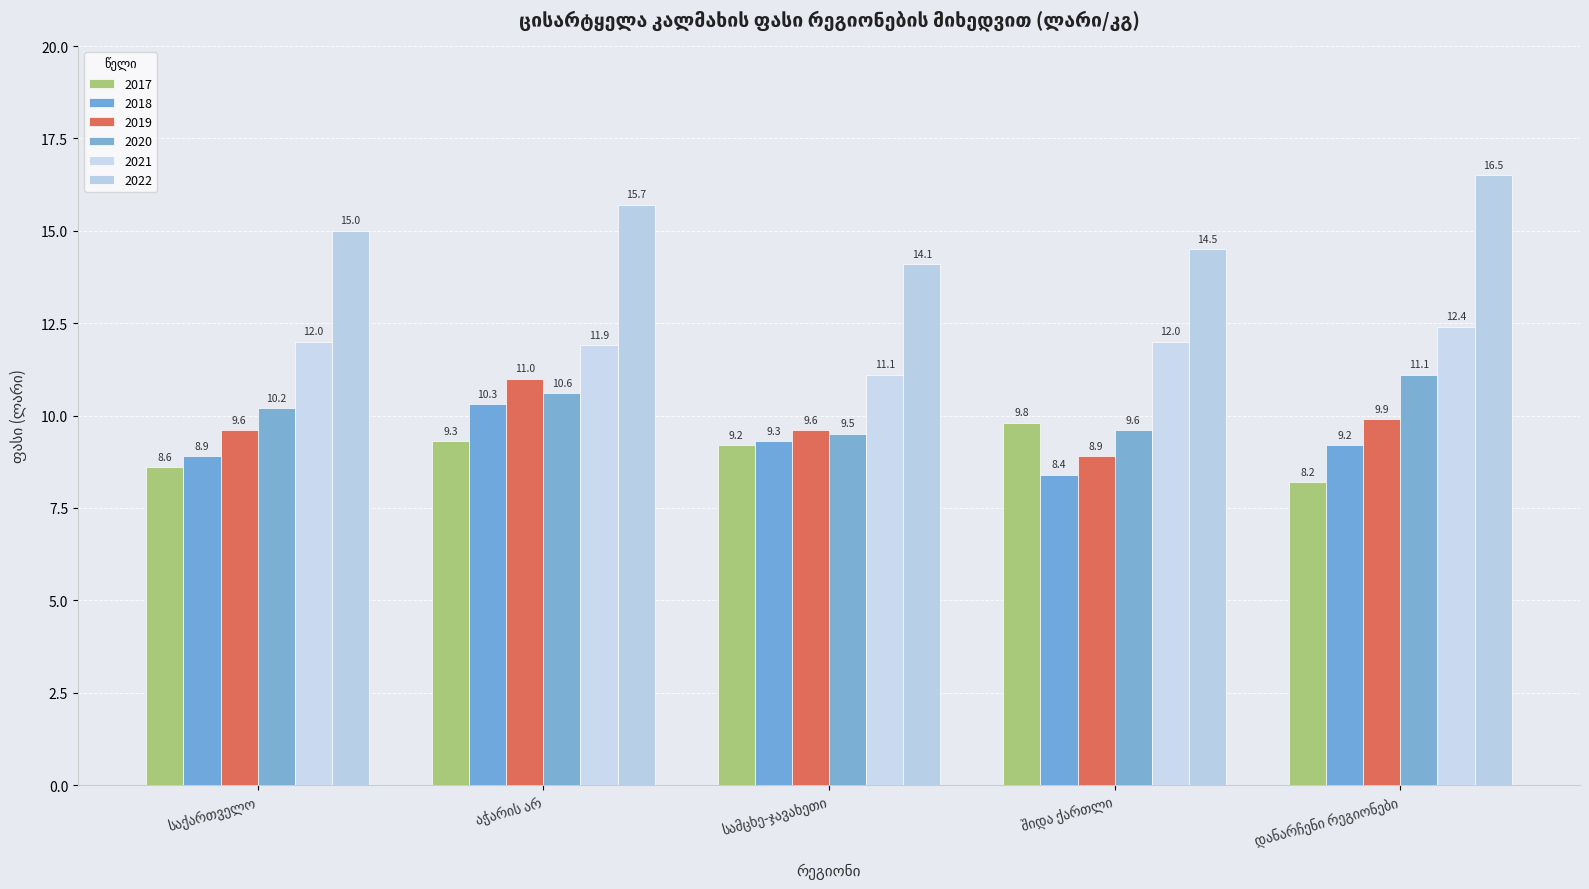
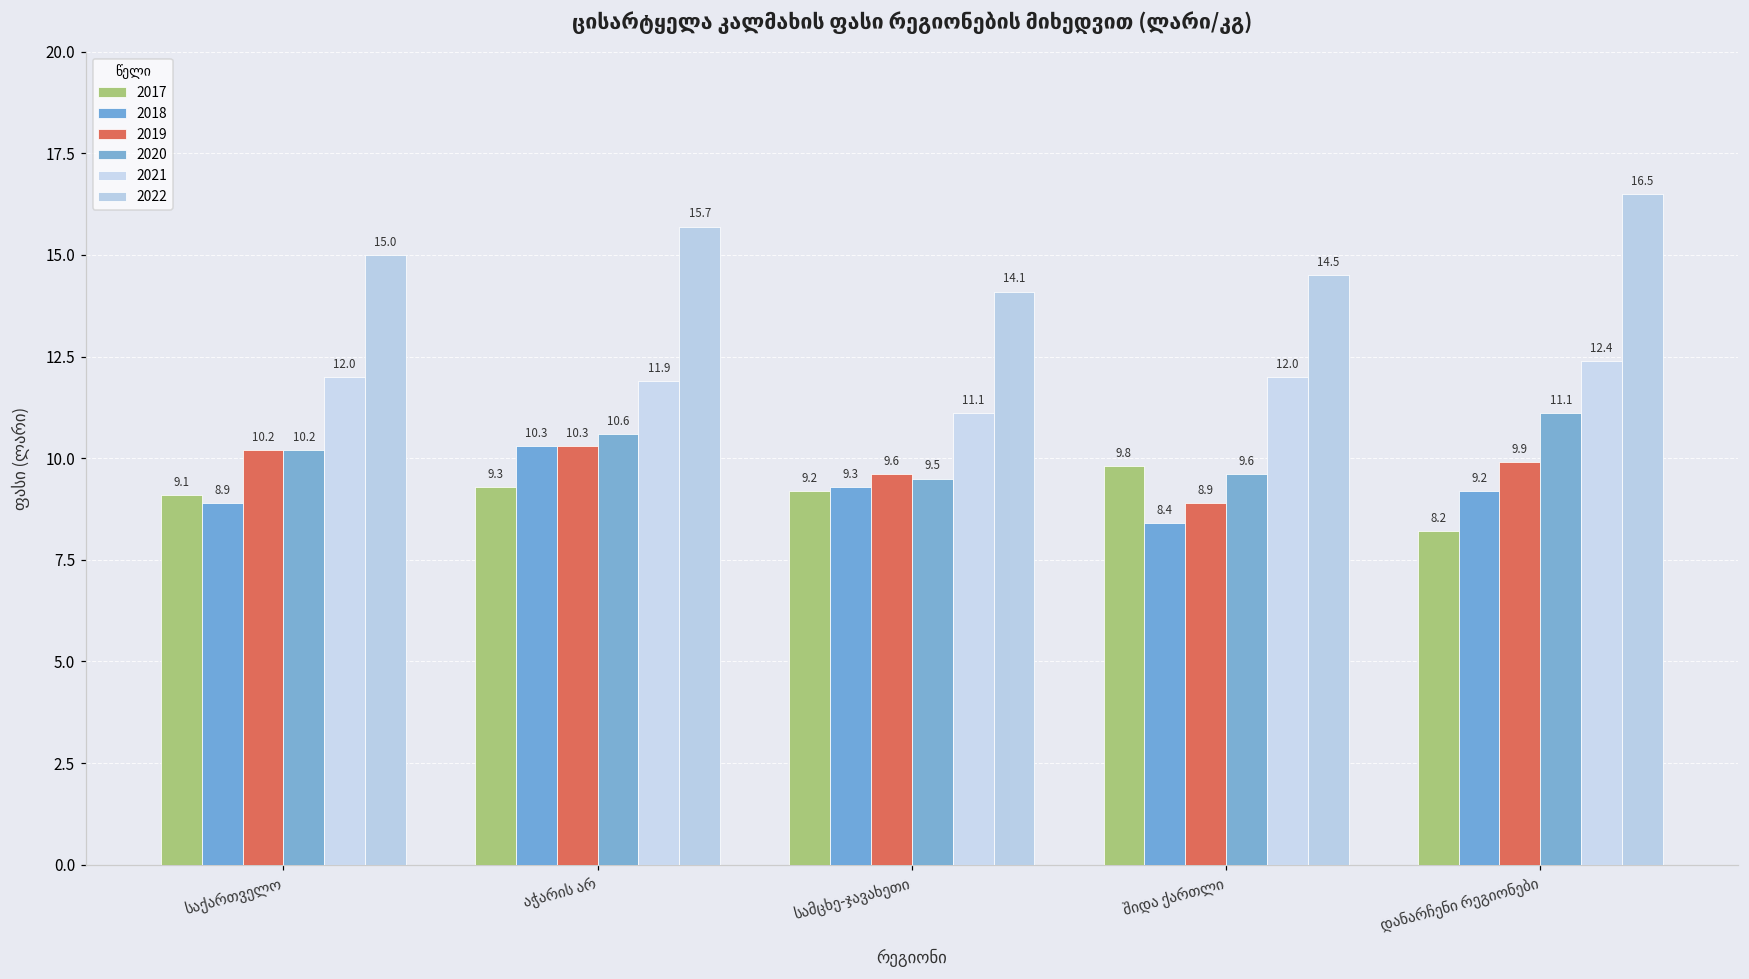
  {
    "2017": {
-     "საქართველო": 8.6,
+     "საქართველო": 9.1,
      "აჭარის არ": 9.3,
      "სამცხე-ჯავახეთი": 9.2,
      "შიდა ქართლი": 9.8,
      "დანარჩენი რეგიონები": 8.2
    },
    "2019": {
-     "საქართველო": 9.6,
-     "აჭარის არ": 11.0,
+     "საქართველო": 10.2,
+     "აჭარის არ": 10.3,
      "სამცხე-ჯავახეთი": 9.6,
      "შიდა ქართლი": 8.9,
      "დანარჩენი რეგიონები": 9.9
    }
  }
